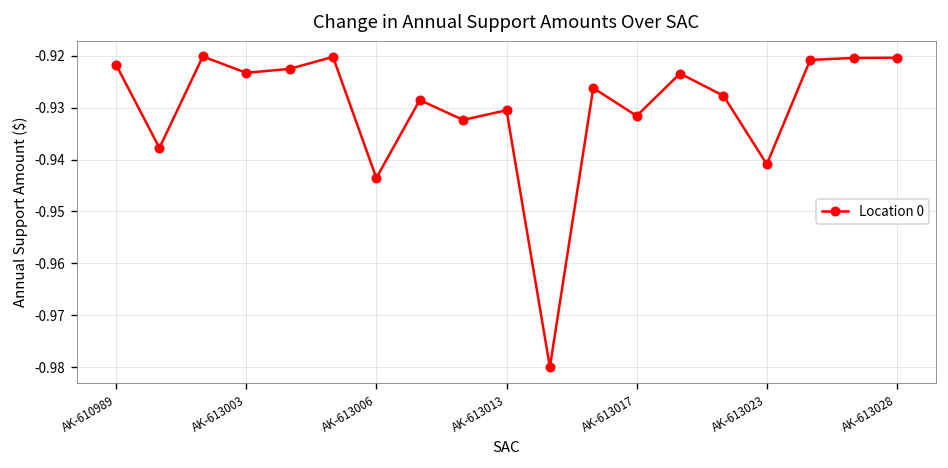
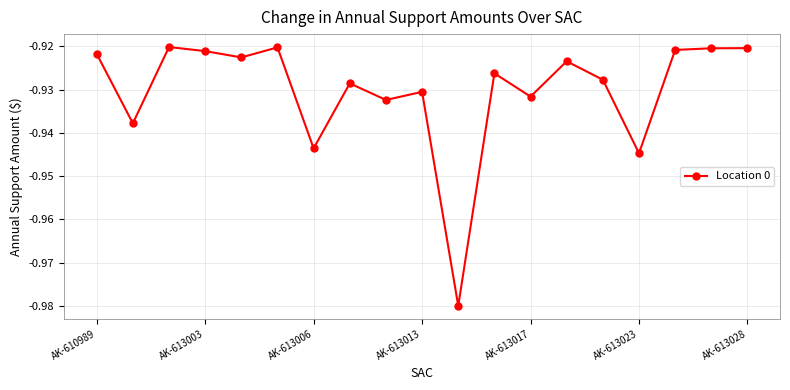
  {
    "AK-610989": -0.922,
-   "AK-613003": -0.923,
+   "AK-613003": -0.921,
    "AK-613006": -0.944,
    "AK-613013": -0.930,
    "AK-613017": -0.932,
-   "AK-613023": -0.941,
+   "AK-613023": -0.945,
    "AK-613028": -0.920
  }
